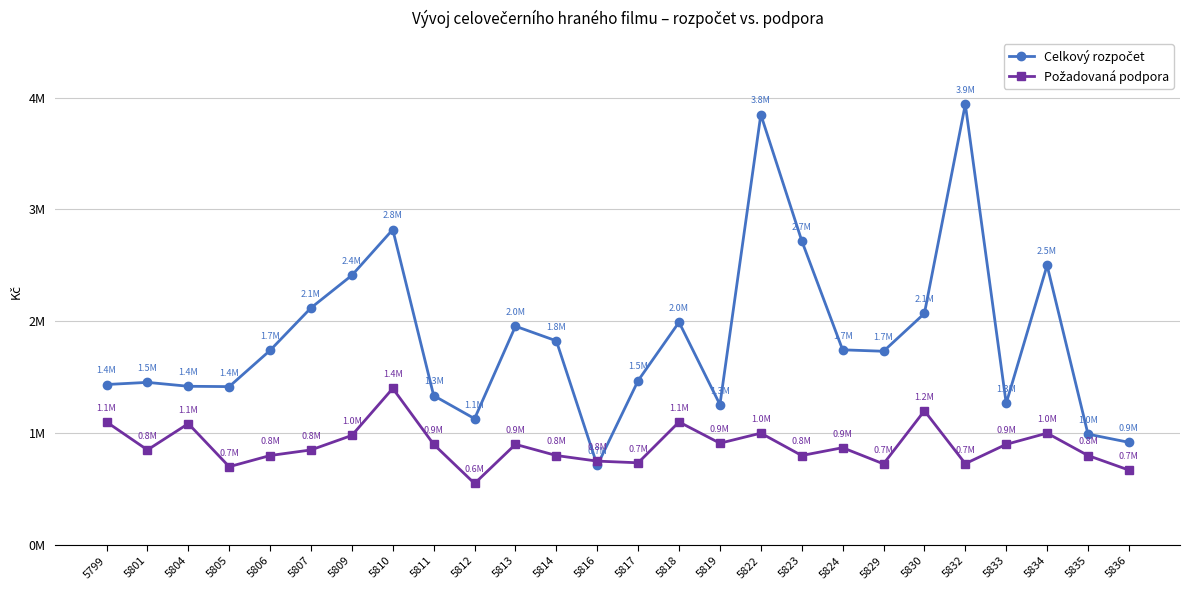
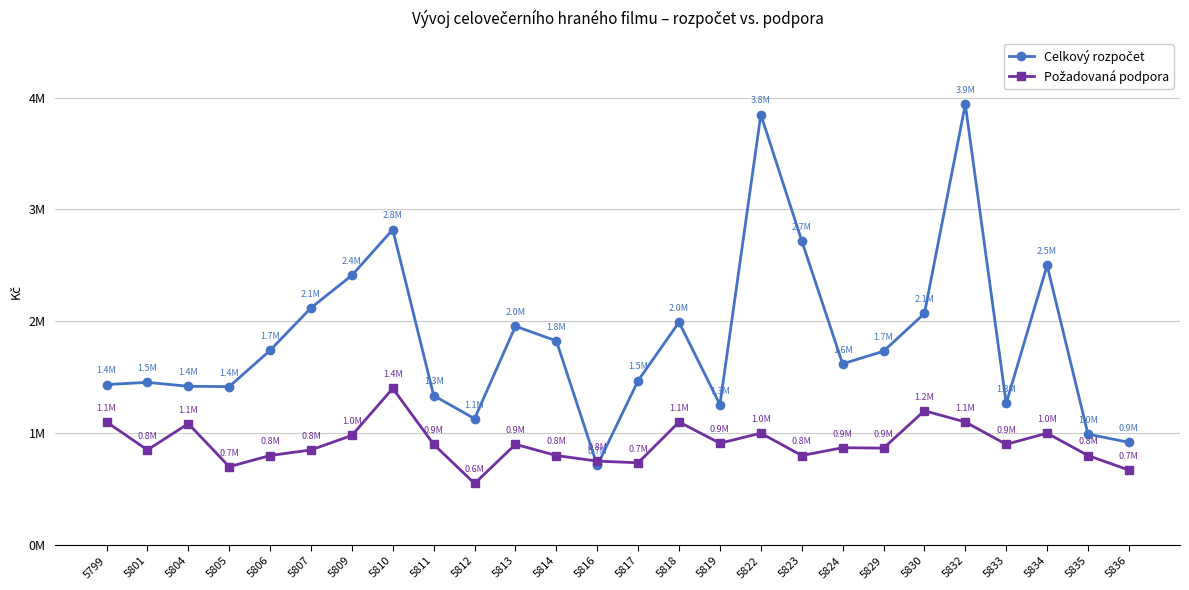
  {
    "Celkový rozpočet": {
      "5799": "1.4M",
      "5801": "1.5M",
      "5804": "1.4M",
      "5805": "1.4M",
      "5806": "1.7M",
      "5807": "2.1M",
      "5809": "2.4M",
      "5810": "2.8M",
      "5811": "1.3M",
      "5812": "1.1M",
      "5813": "2.0M",
      "5814": "1.8M",
      "5817": "1.5M",
      "5818": "2.0M",
      "5819": "1.3M",
      "5822": "3.8M",
      "5823": "2.7M",
-     "5824": "1.7M",
+     "5824": "1.6M",
      "5829": "1.7M",
      "5830": "2.1M",
      "5832": "3.9M",
      "5833": "1.3M",
      "5834": "2.5M",
      "5835": "1.0M",
      "5836": "0.9M"
    },
    "Požadovaná podpora": {
      "5799": "1.1M",
      "5801": "0.8M",
      "5804": "1.1M",
      "5805": "0.7M",
      "5806": "0.8M",
      "5807": "0.8M",
      "5809": "1.0M",
      "5810": "1.4M",
      "5811": "0.9M",
      "5812": "0.6M",
      "5813": "0.9M",
      "5814": "0.8M",
      "5817": "0.7M",
      "5818": "1.1M",
      "5819": "0.9M",
      "5822": "1.0M",
      "5823": "0.8M",
      "5824": "0.9M",
-     "5829": "0.7M",
+     "5829": "0.9M",
      "5830": "1.2M",
-     "5832": "0.7M",
+     "5832": "1.1M",
      "5833": "0.9M",
      "5834": "1.0M",
      "5835": "0.8M",
      "5836": "0.7M"
    }
  }
